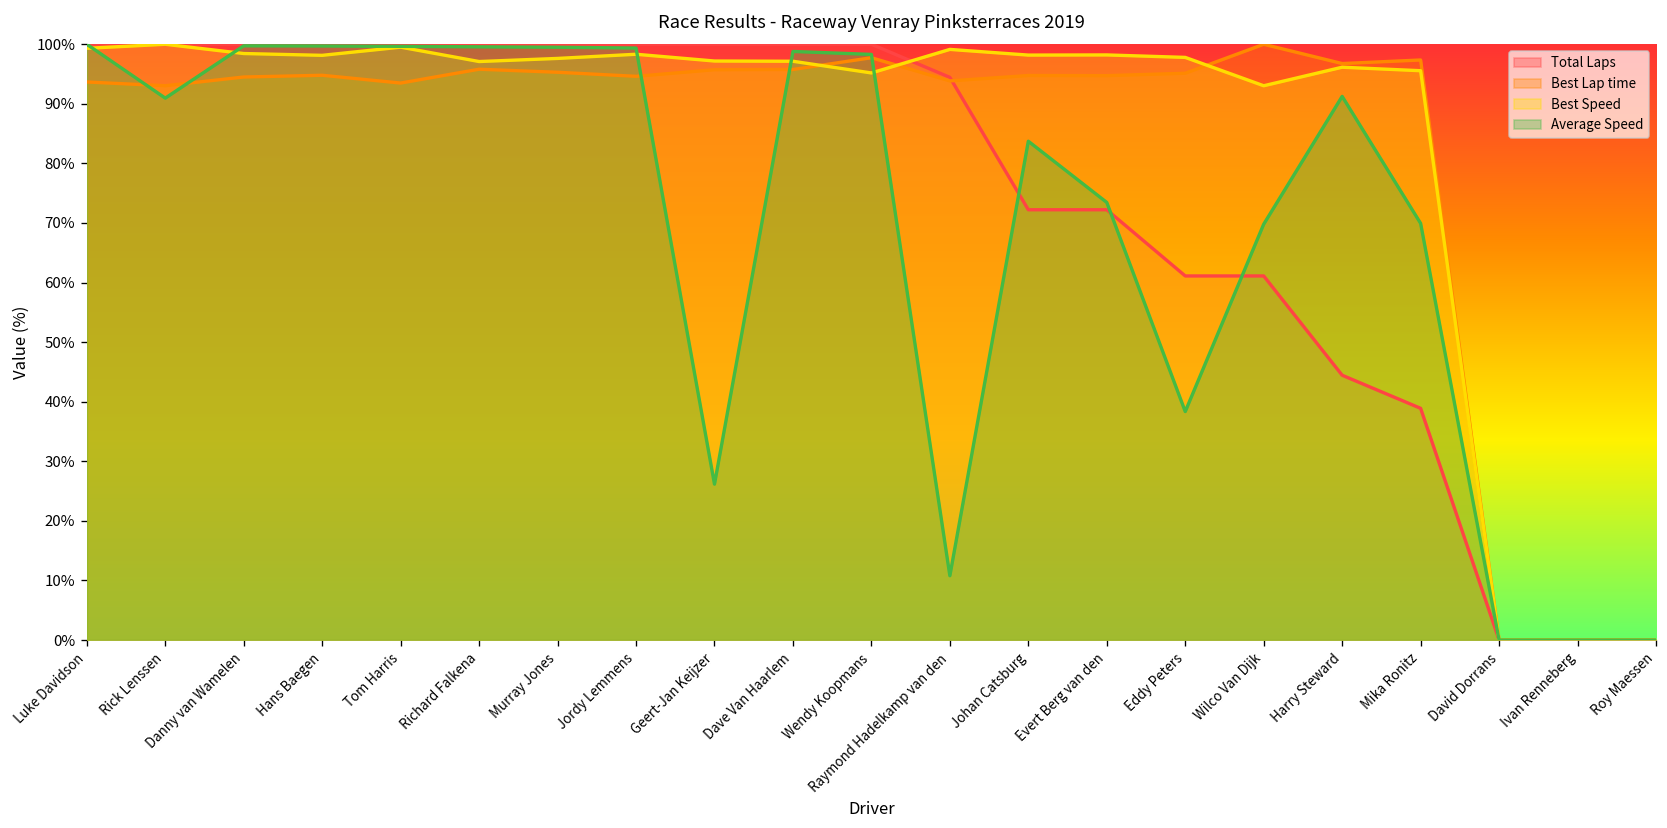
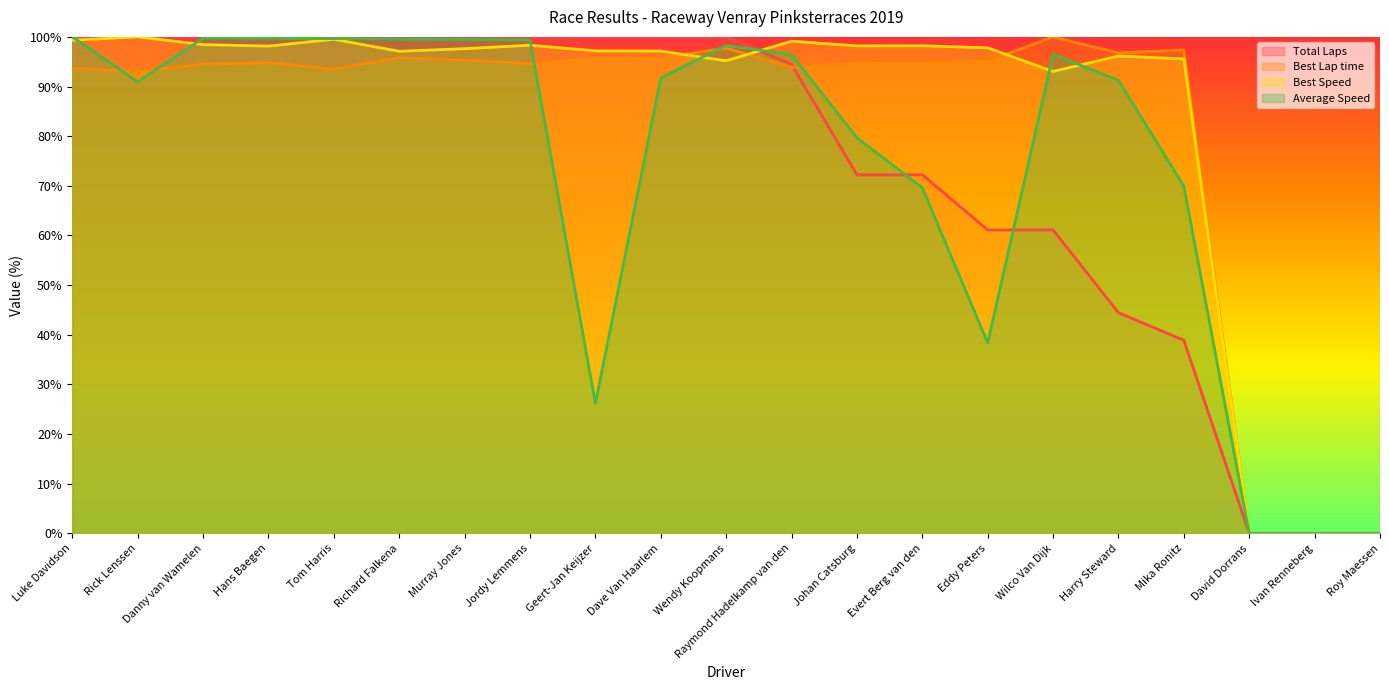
  {
    "Average Speed": {
      "Rick Lenssen": "91%",
      "Jordy Lemmens": "99%",
      "Geert-Jan Keijzer": "26%",
-     "Dave Van Haarlem": "99%",
+     "Dave Van Haarlem": "92%",
      "Wendy Koopmans": "98%",
-     "Raymond Hadelkamp van den": "11%",
-     "Johan Catsburg": "84%",
-     "Evert Berg van den": "73%",
+     "Raymond Hadelkamp van den": "96%",
+     "Johan Catsburg": "80%",
+     "Evert Berg van den": "70%",
      "Eddy Peters": "38%",
-     "Wilco Van Dijk": "70%",
+     "Wilco Van Dijk": "96%",
      "Harry Steward": "91%",
      "Mika Ronitz": "70%"
    }
  }
